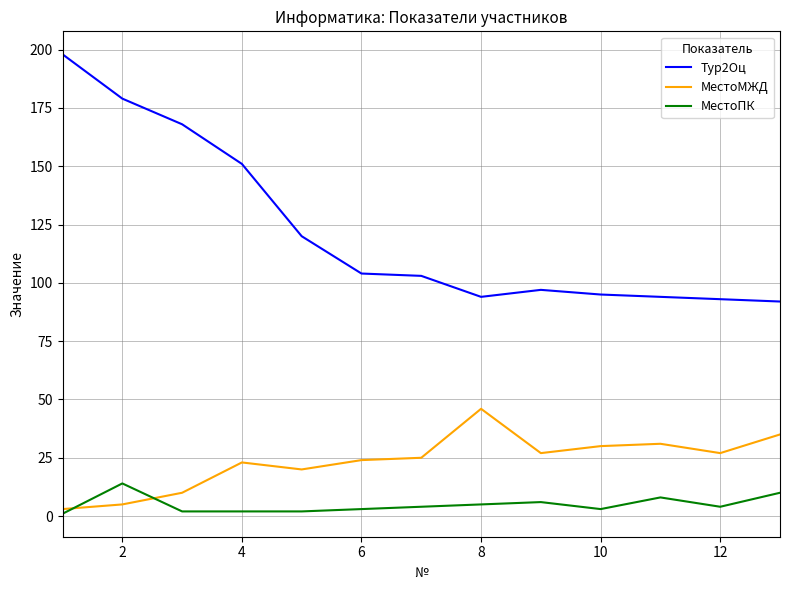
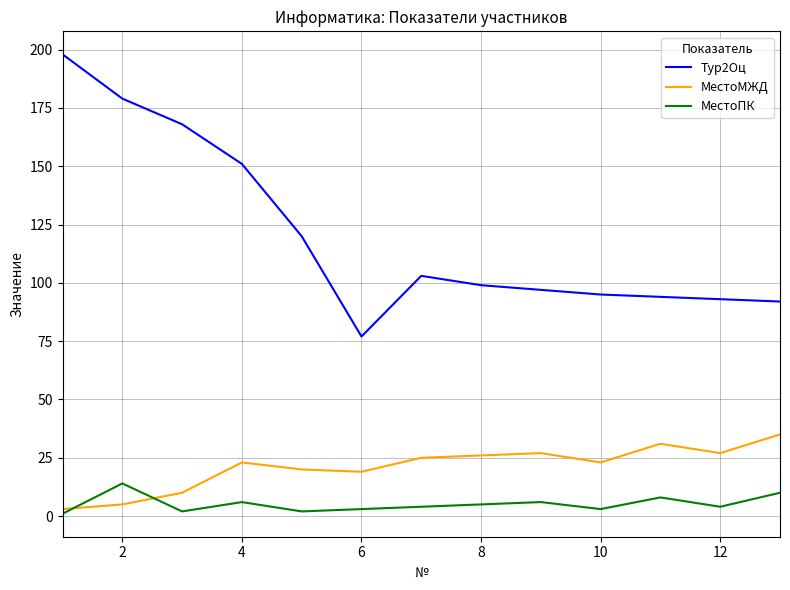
  {
    "Тур2Оц": {
      "2": 179,
      "4": 151,
-     "6": 104,
-     "8": 94,
+     "6": 77,
+     "8": 99,
      "10": 95,
      "12": 93
    },
    "МестоМЖД": {
      "2": 5,
      "4": 23,
-     "6": 24,
-     "8": 46,
-     "10": 30,
+     "6": 19,
+     "8": 26,
+     "10": 23,
      "12": 27
    },
    "МестоПК": {
      "2": 14,
-     "4": 2,
+     "4": 6,
      "6": 3,
      "8": 5,
      "10": 3,
      "12": 4
    }
  }
